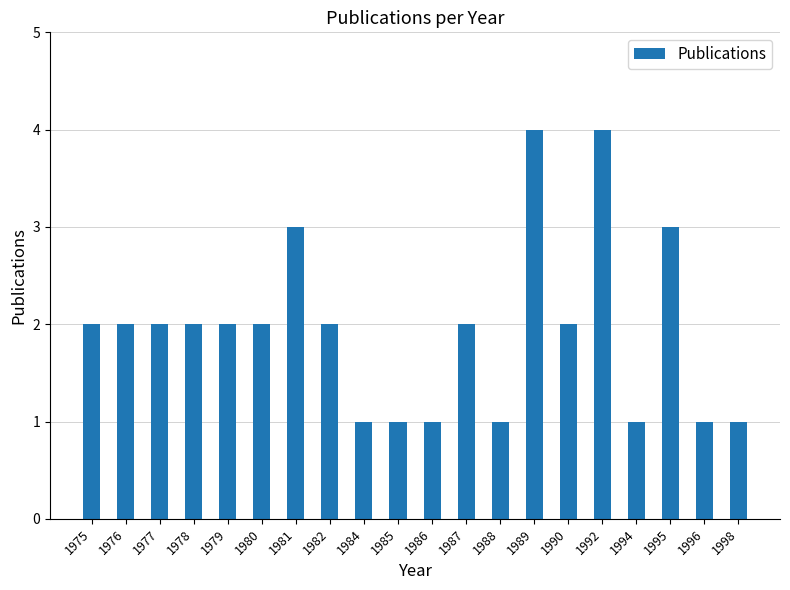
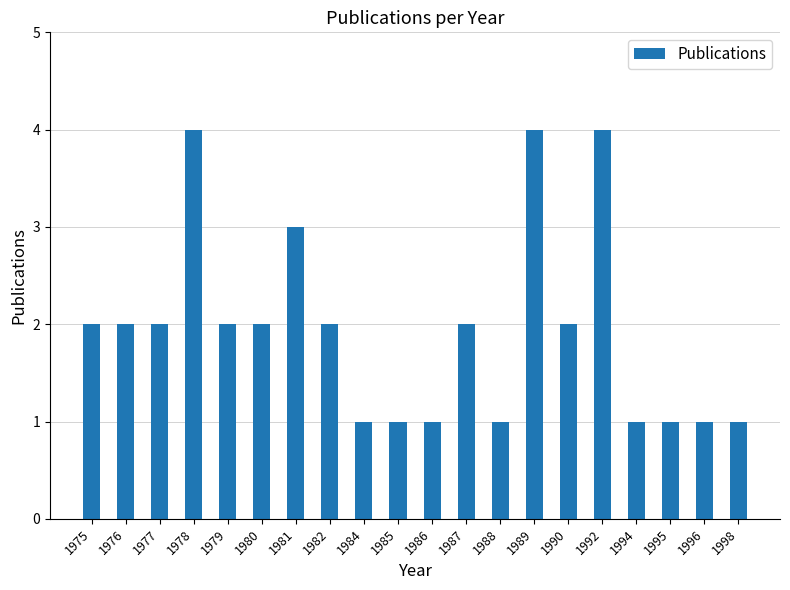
  {
    "1975": 2,
    "1976": 2,
    "1977": 2,
-   "1978": 2,
+   "1978": 4,
    "1979": 2,
    "1980": 2,
    "1981": 3,
    "1982": 2,
    "1984": 1,
    "1985": 1,
    "1986": 1,
    "1987": 2,
    "1988": 1,
    "1989": 4,
    "1990": 2,
    "1992": 4,
    "1994": 1,
-   "1995": 3,
+   "1995": 1,
    "1996": 1,
    "1998": 1
  }
